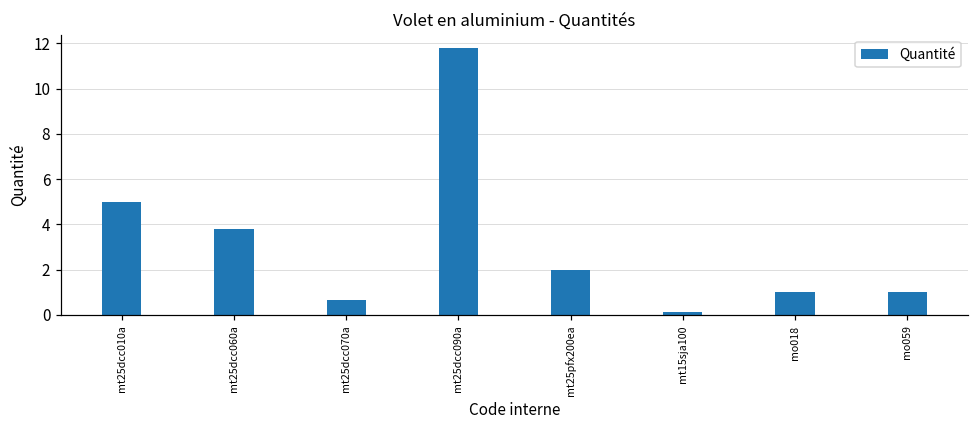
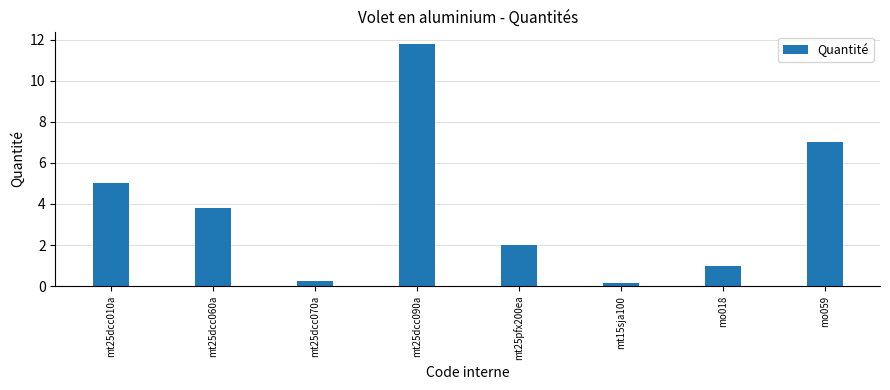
  {
    "mt25dcc010a": 5.0,
    "mt25dcc060a": 3.8,
-   "mt25dcc070a": 0.7,
+   "mt25dcc070a": 0.3,
    "mt25dcc090a": 11.8,
    "mt25pfx200ea": 2.0,
    "mt15sja100": 0.1,
    "mo018": 1.0,
-   "mo059": 1
+   "mo059": 7
  }
